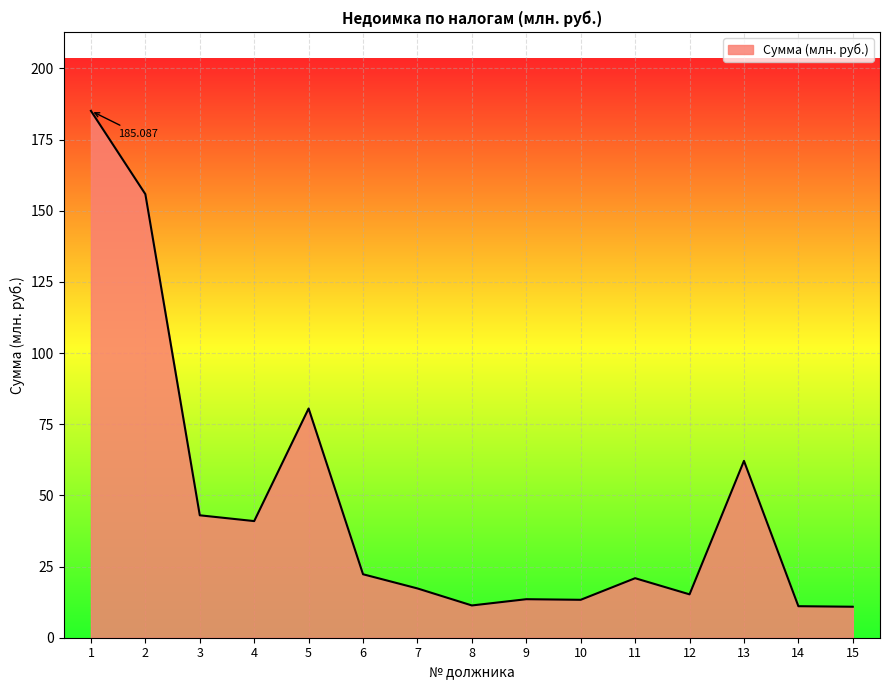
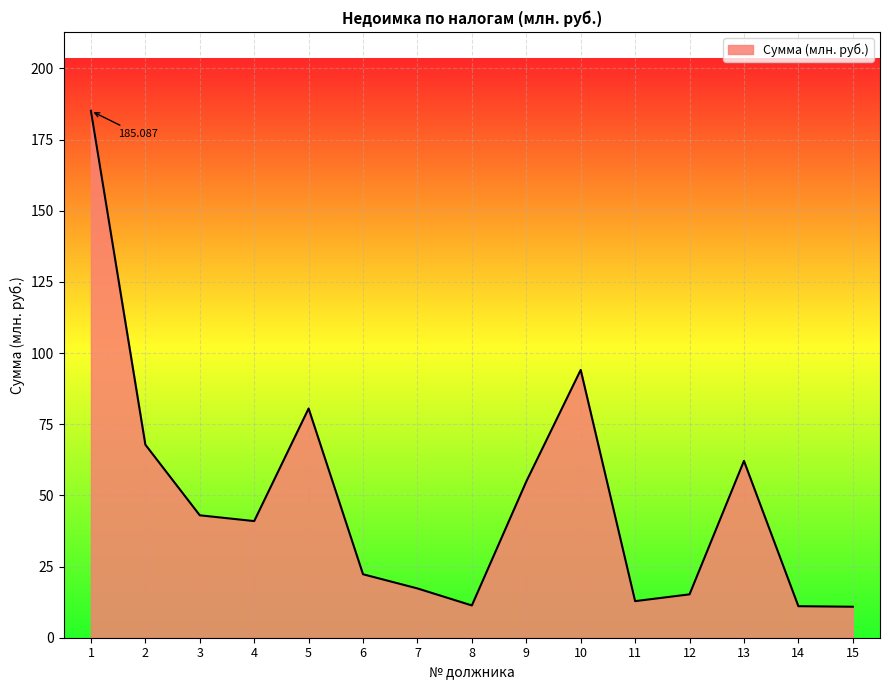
  {
-   "2": 156,
+   "2": 68,
    "3": 43,
    "4": 41,
    "5": 81,
    "6": 22,
    "7": 17,
    "8": 11,
-   "9": 14,
-   "10": 13,
-   "11": 21,
+   "9": 55,
+   "10": 94,
+   "11": 13,
    "12": 15,
    "13": 62,
    "14": 11,
    "15": 11
  }
